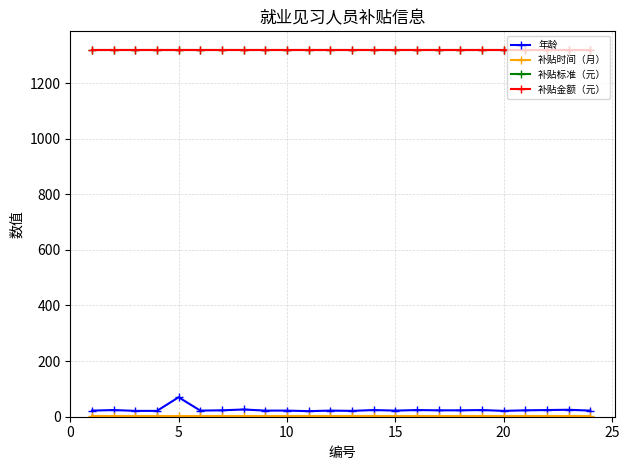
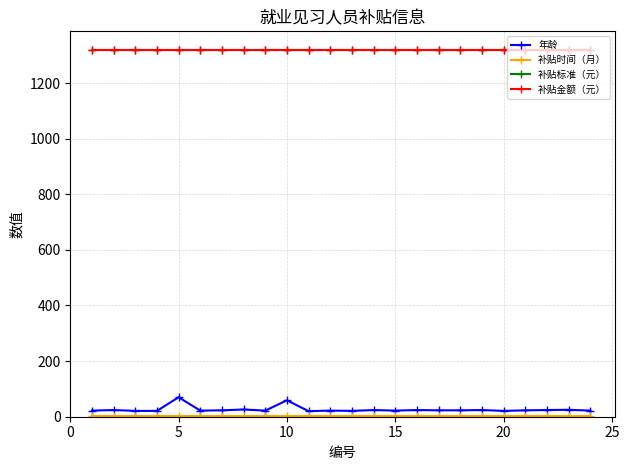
  {
    "年龄": {
      "5": 70,
-     "10": 20,
+     "10": 60,
      "15": 20,
      "20": 20
    },
    "补贴时间（月）": {
      "5": 0,
      "10": 0,
      "15": 0,
      "20": 0
    },
    "补贴金额（元）": {
      "5": 1320,
      "10": 1320,
      "15": 1320,
      "20": 1320
    }
  }
